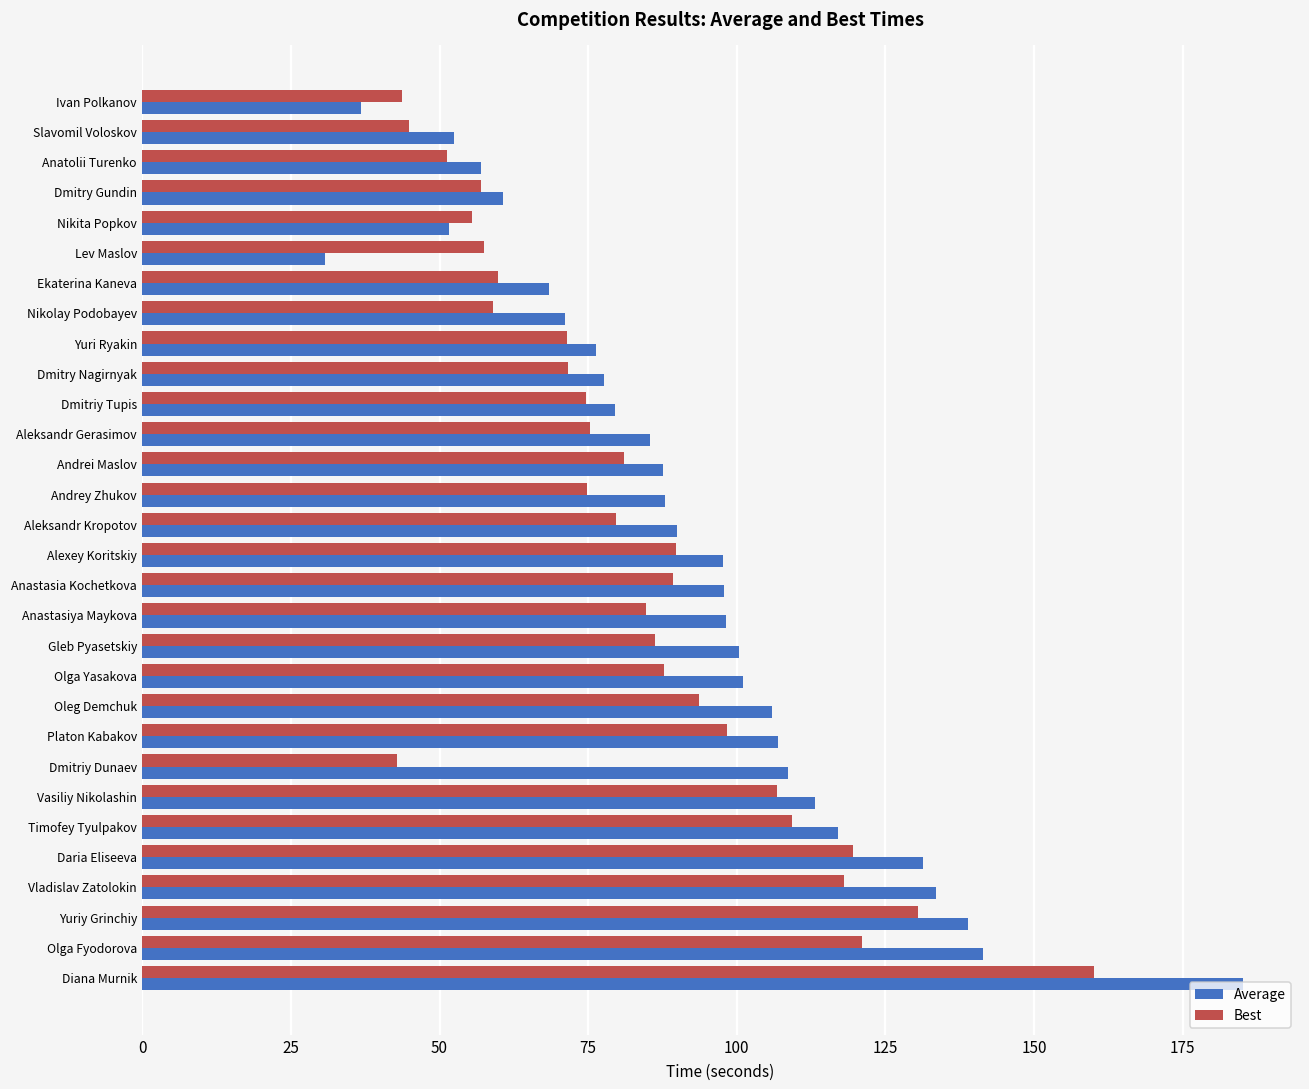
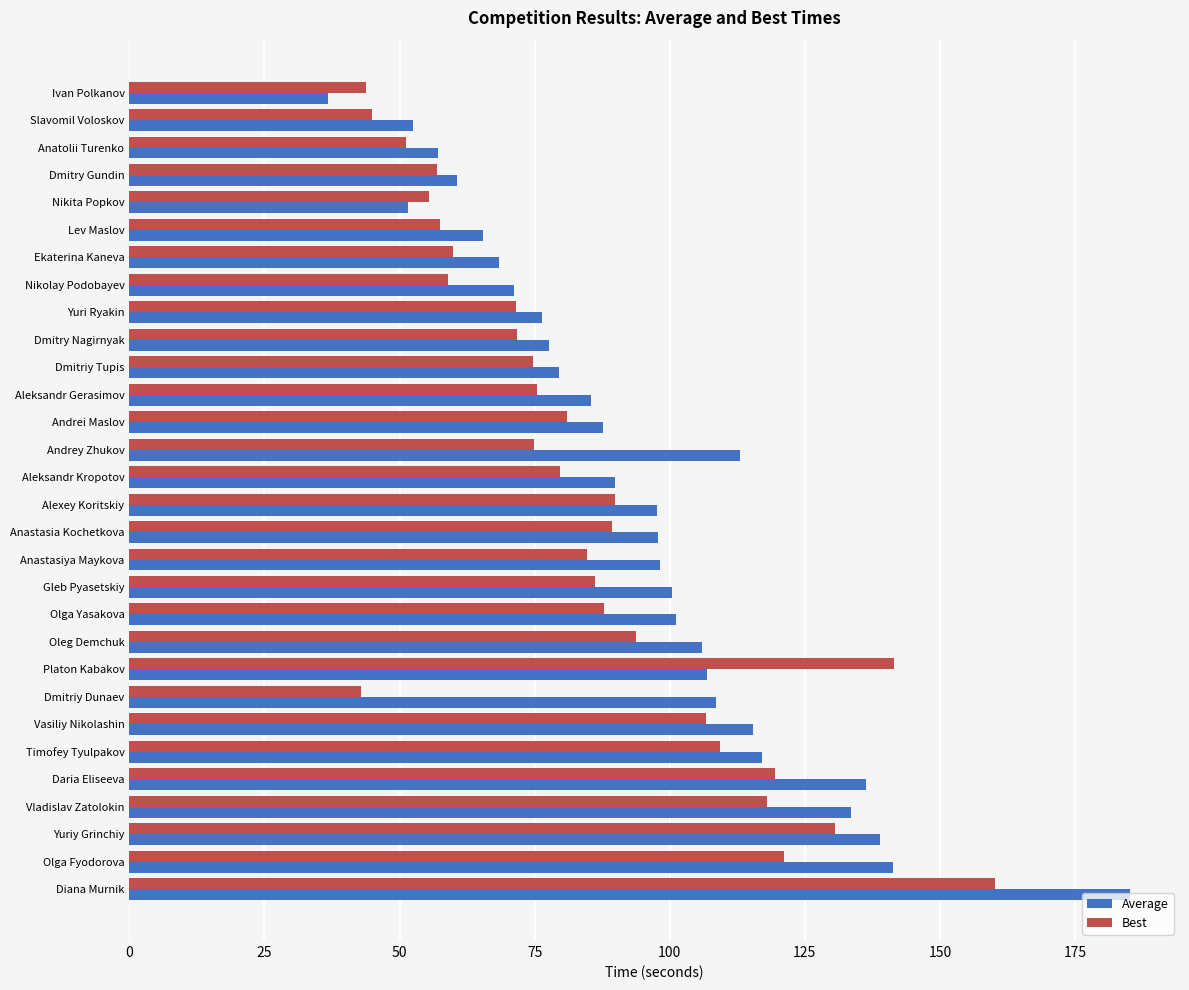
  {
    "Average": {
      "Ivan Polkanov": 37,
      "Slavomil Voloskov": 52,
      "Anatolii Turenko": 57,
      "Dmitry Gundin": 61,
      "Nikita Popkov": 52,
-     "Lev Maslov": 31,
+     "Lev Maslov": 66,
      "Ekaterina Kaneva": 68,
      "Nikolay Podobayev": 71,
      "Yuri Ryakin": 76,
      "Dmitry Nagirnyak": 78,
      "Dmitriy Tupis": 80,
      "Aleksandr Gerasimov": 85,
      "Andrei Maslov": 88,
-     "Andrey Zhukov": 88,
+     "Andrey Zhukov": 113,
      "Aleksandr Kropotov": 90,
      "Alexey Koritskiy": 98,
      "Anastasia Kochetkova": 98,
      "Anastasiya Maykova": 98,
      "Gleb Pyasetskiy": 100,
      "Olga Yasakova": 101,
      "Oleg Demchuk": 106,
      "Platon Kabakov": 107,
      "Dmitriy Dunaev": 109,
-     "Vasiliy Nikolashin": 113,
+     "Vasiliy Nikolashin": 115,
      "Timofey Tyulpakov": 117,
-     "Daria Eliseeva": 131,
+     "Daria Eliseeva": 136,
      "Vladislav Zatolokin": 133,
      "Yuriy Grinchiy": 139,
      "Olga Fyodorova": 141
    },
    "Best": {
      "Ivan Polkanov": 44,
      "Slavomil Voloskov": 45,
      "Anatolii Turenko": 51,
      "Dmitry Gundin": 57,
      "Nikita Popkov": 55,
      "Lev Maslov": 58,
      "Ekaterina Kaneva": 60,
      "Nikolay Podobayev": 59,
      "Yuri Ryakin": 72,
      "Dmitry Nagirnyak": 72,
      "Dmitriy Tupis": 75,
      "Aleksandr Gerasimov": 75,
      "Andrei Maslov": 81,
      "Andrey Zhukov": 75,
      "Aleksandr Kropotov": 80,
      "Alexey Koritskiy": 90,
      "Anastasia Kochetkova": 89,
      "Anastasiya Maykova": 85,
      "Gleb Pyasetskiy": 86,
      "Olga Yasakova": 88,
      "Oleg Demchuk": 94,
-     "Platon Kabakov": 98,
+     "Platon Kabakov": 141,
      "Dmitriy Dunaev": 43,
      "Vasiliy Nikolashin": 107,
      "Timofey Tyulpakov": 109,
      "Daria Eliseeva": 120,
      "Vladislav Zatolokin": 118,
      "Yuriy Grinchiy": 131,
      "Olga Fyodorova": 121,
      "Diana Murnik": 160
    }
  }
